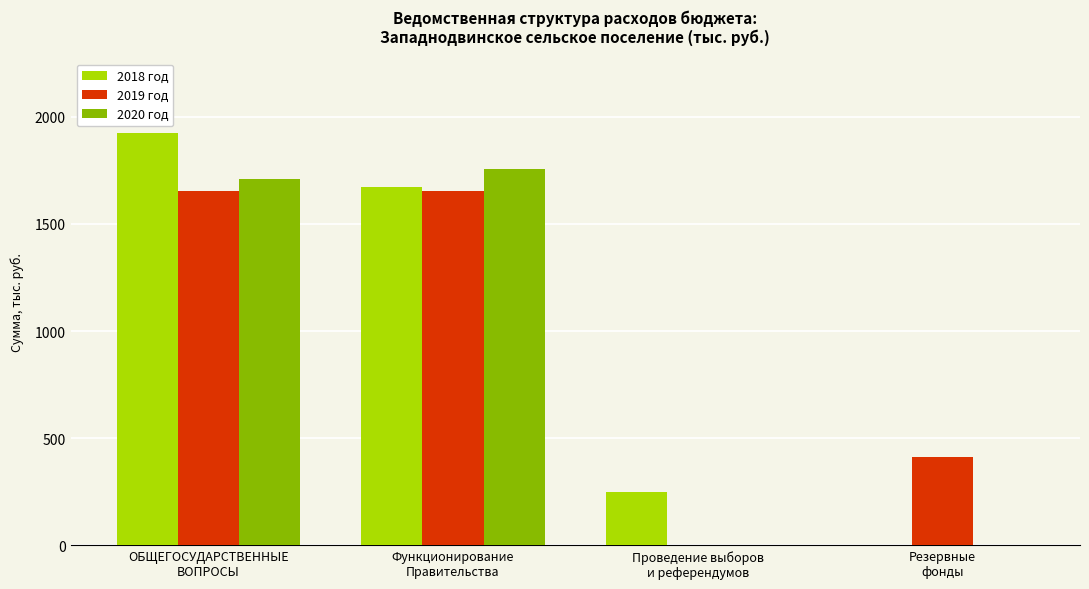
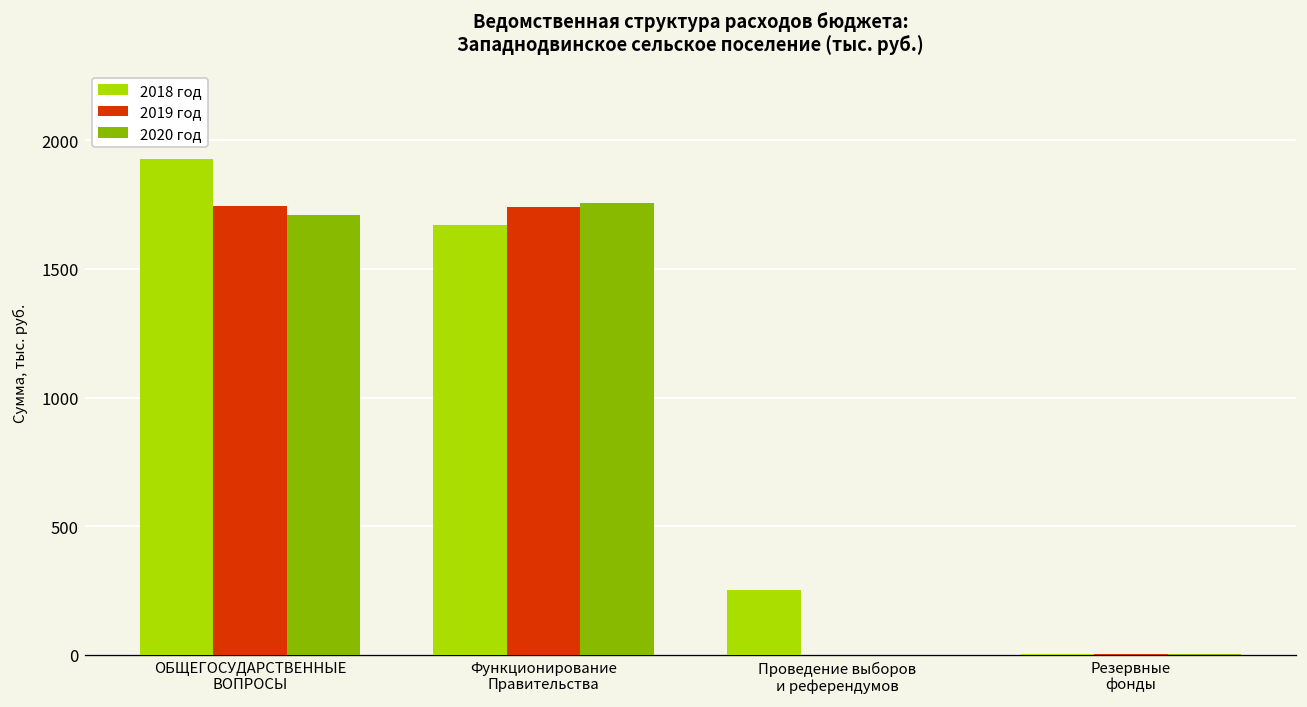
  {
    "2019 год": {
-     "ОБЩЕГОСУДАРСТВЕННЫЕ ВОПРОСЫ": 1650,
-     "Функционирование Правительства": 1650,
+     "ОБЩЕГОСУДАРСТВЕННЫЕ ВОПРОСЫ": 1750,
+     "Функционирование Правительства": 1740,
      "Проведение выборов и референдумов": 0,
-     "Резервные фонды": 410
+     "Резервные фонды": 0
    }
  }
